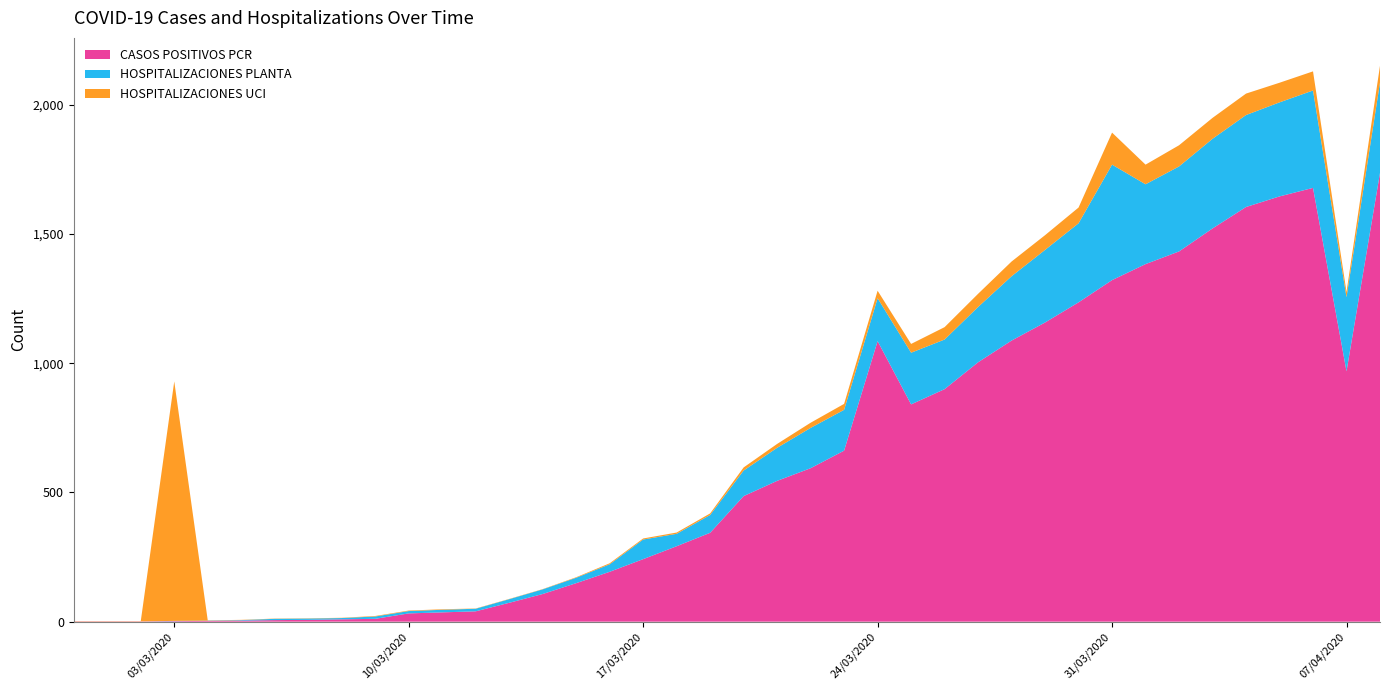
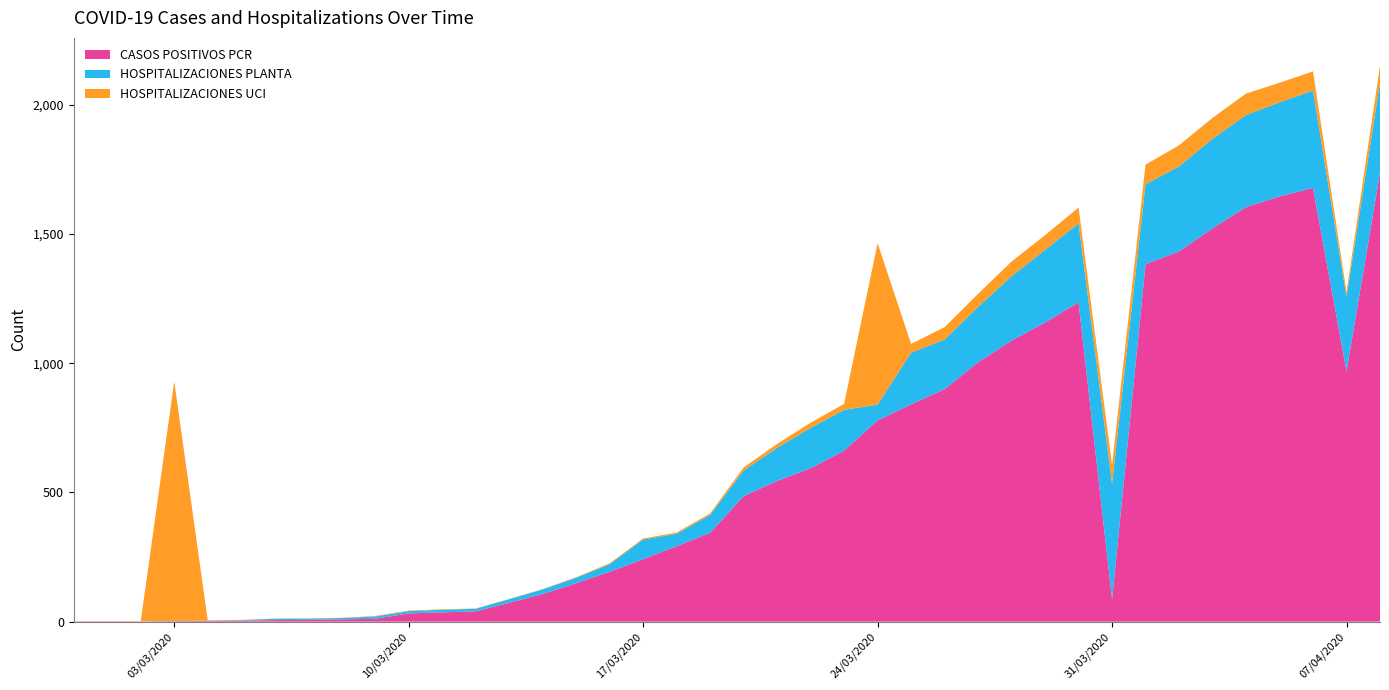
  {
    "CASOS POSITIVOS PCR": {
      "17/03/2020": "240",
-     "24/03/2020": "1,090",
-     "31/03/2020": "1,320",
+     "24/03/2020": "780",
+     "31/03/2020": "90",
      "07/04/2020": "970"
    },
    "HOSPITALIZACIONES PLANTA": {
-     "24/03/2020": "170",
+     "24/03/2020": "60",
      "31/03/2020": "450",
      "07/04/2020": "290"
    },
    "HOSPITALIZACIONES UCI": {
      "03/03/2020": "930",
-     "24/03/2020": "30",
-     "31/03/2020": "120",
+     "24/03/2020": "630",
+     "31/03/2020": "70",
      "07/04/2020": "20"
    }
  }
